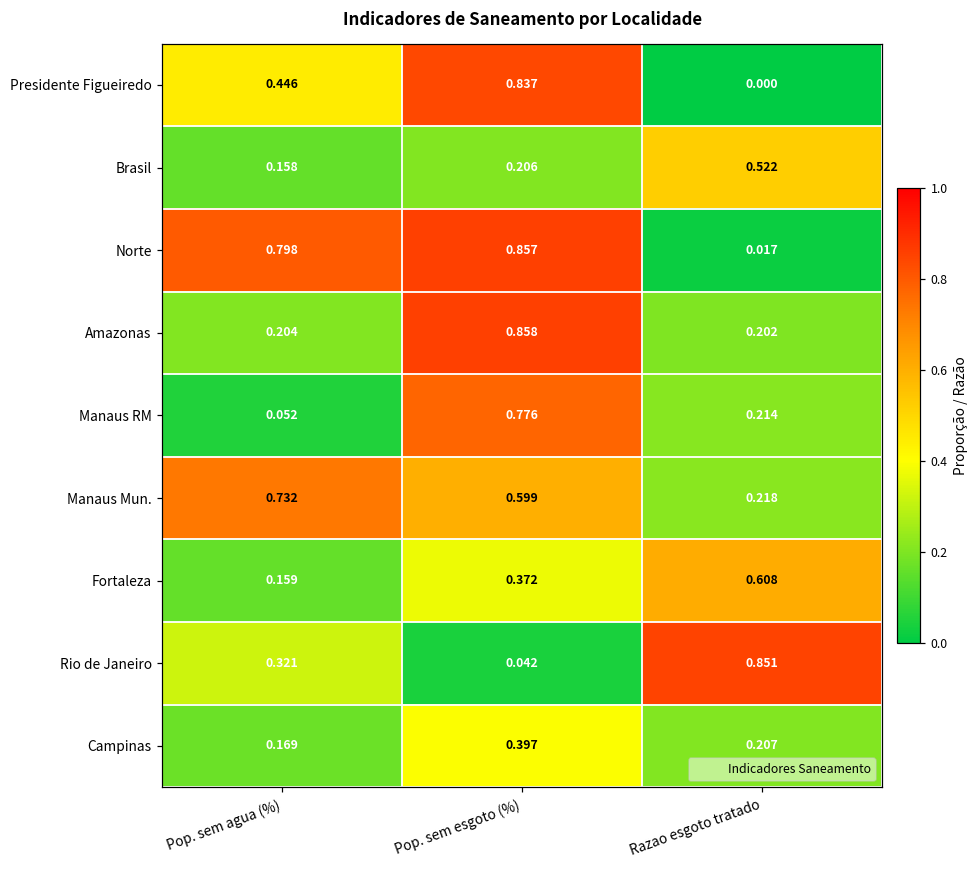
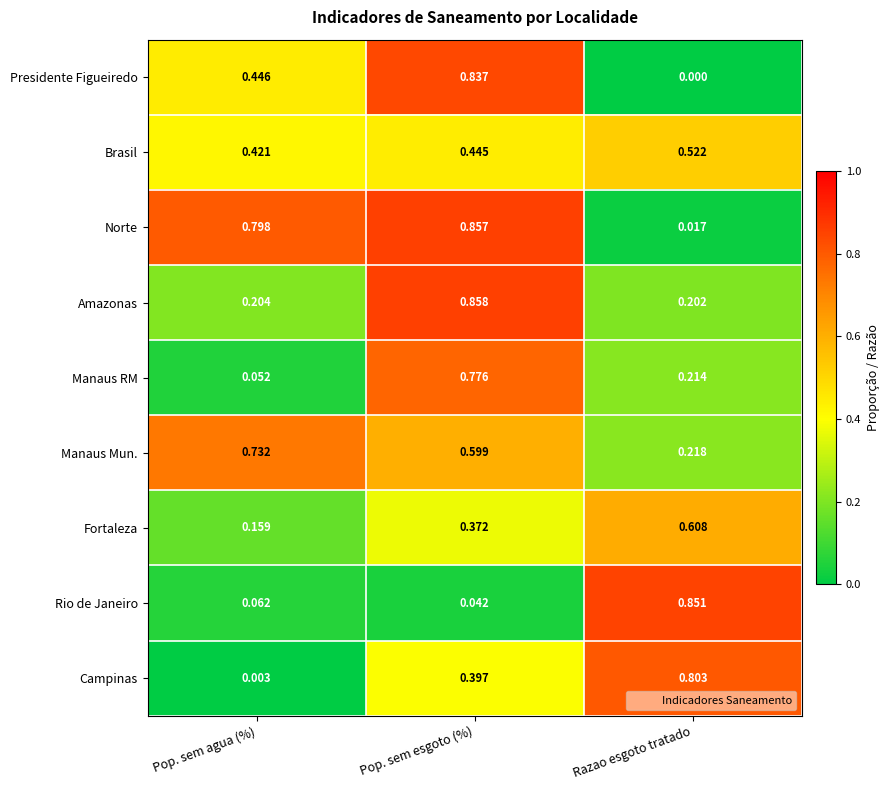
  {
    "Presidente Figueiredo": {
      "Pop. sem agua (%)": 0.446,
      "Pop. sem esgoto (%)": 0.837,
      "Razao esgoto tratado": 0.000
    },
    "Brasil": {
-     "Pop. sem agua (%)": 0.158,
-     "Pop. sem esgoto (%)": 0.206,
+     "Pop. sem agua (%)": 0.421,
+     "Pop. sem esgoto (%)": 0.445,
      "Razao esgoto tratado": 0.522
    },
    "Norte": {
      "Pop. sem agua (%)": 0.798,
      "Pop. sem esgoto (%)": 0.857,
      "Razao esgoto tratado": 0.017
    },
    "Amazonas": {
      "Pop. sem agua (%)": 0.204,
      "Pop. sem esgoto (%)": 0.858,
      "Razao esgoto tratado": 0.202
    },
    "Manaus RM": {
      "Pop. sem agua (%)": 0.052,
      "Pop. sem esgoto (%)": 0.776,
      "Razao esgoto tratado": 0.214
    },
    "Manaus Mun.": {
      "Pop. sem agua (%)": 0.732,
      "Pop. sem esgoto (%)": 0.599,
      "Razao esgoto tratado": 0.218
    },
    "Fortaleza": {
      "Pop. sem agua (%)": 0.159,
      "Pop. sem esgoto (%)": 0.372,
      "Razao esgoto tratado": 0.608
    },
    "Rio de Janeiro": {
-     "Pop. sem agua (%)": 0.321,
+     "Pop. sem agua (%)": 0.062,
      "Pop. sem esgoto (%)": 0.042,
      "Razao esgoto tratado": 0.851
    },
    "Campinas": {
-     "Pop. sem agua (%)": 0.169,
+     "Pop. sem agua (%)": 0.003,
      "Pop. sem esgoto (%)": 0.397,
-     "Razao esgoto tratado": 0.207
+     "Razao esgoto tratado": 0.803
    }
  }
